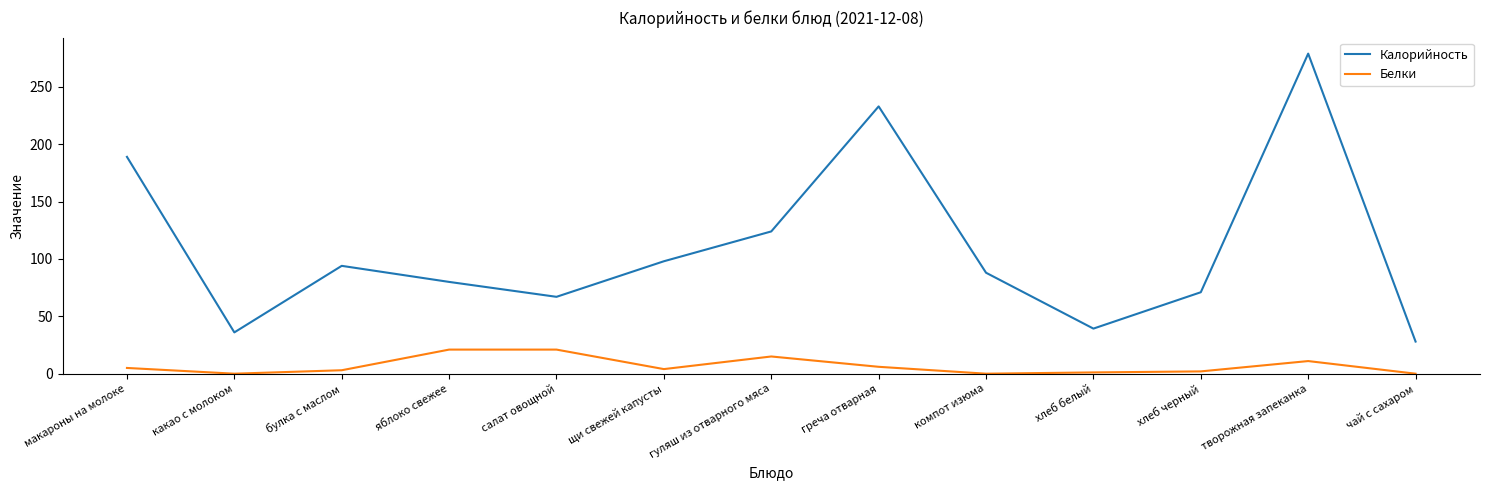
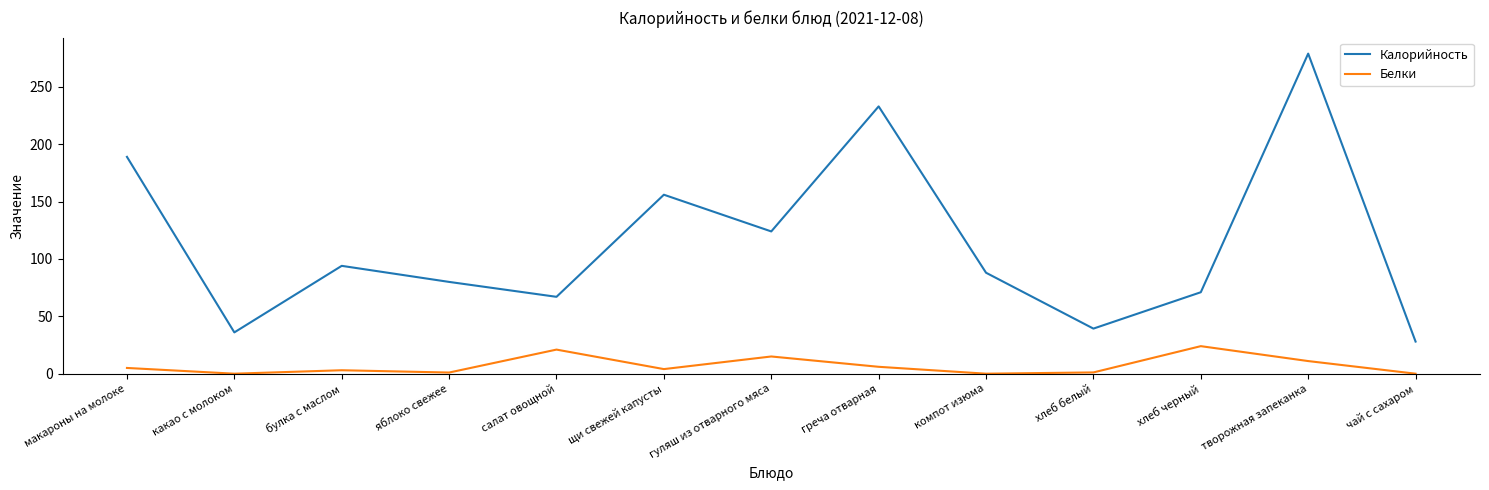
  {
    "Калорийность": {
      "макароны на молоке": 189,
      "какао с молоком": 36,
      "булка с маслом": 94,
      "яблоко свежее": 80,
      "салат овощной": 67,
-     "щи свежей капусты": 98,
+     "щи свежей капусты": 156,
      "гуляш из отварного мяса": 124,
      "греча отварная": 233,
      "компот изюма": 88,
      "хлеб белый": 39,
      "хлеб черный": 71,
      "творожная запеканка": 279,
      "чай с сахаром": 28
    },
    "Белки": {
      "макароны на молоке": 5,
      "какао с молоком": 0,
      "булка с маслом": 3,
-     "яблоко свежее": 21,
+     "яблоко свежее": 1,
      "салат овощной": 21,
      "щи свежей капусты": 4,
      "гуляш из отварного мяса": 15,
      "греча отварная": 6,
      "компот изюма": 0,
      "хлеб белый": 1,
-     "хлеб черный": 2,
+     "хлеб черный": 24,
      "творожная запеканка": 11,
      "чай с сахаром": 0
    }
  }
